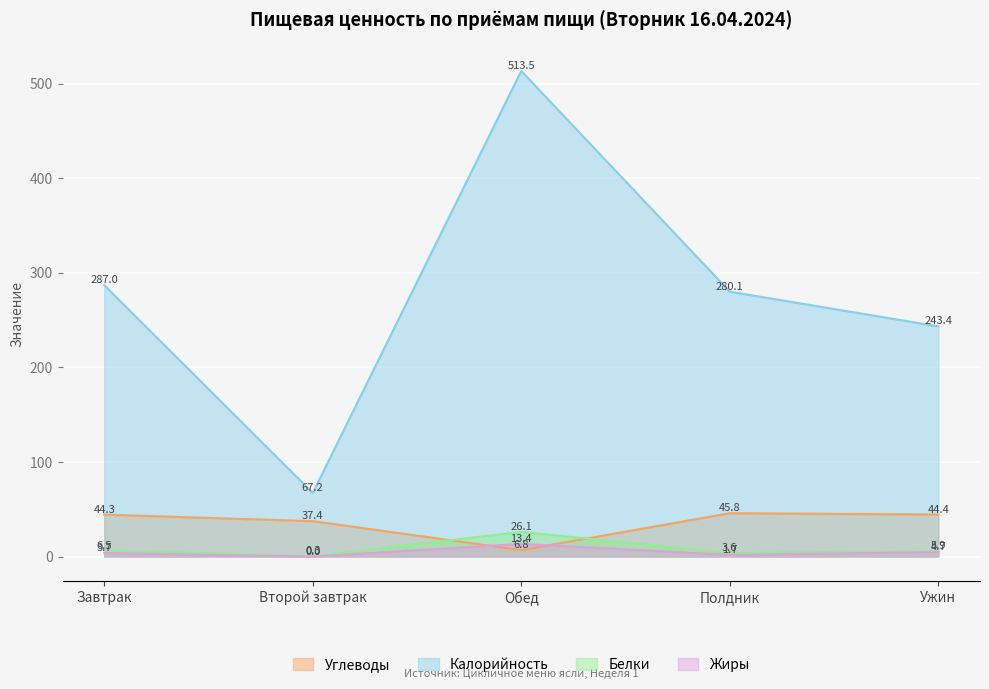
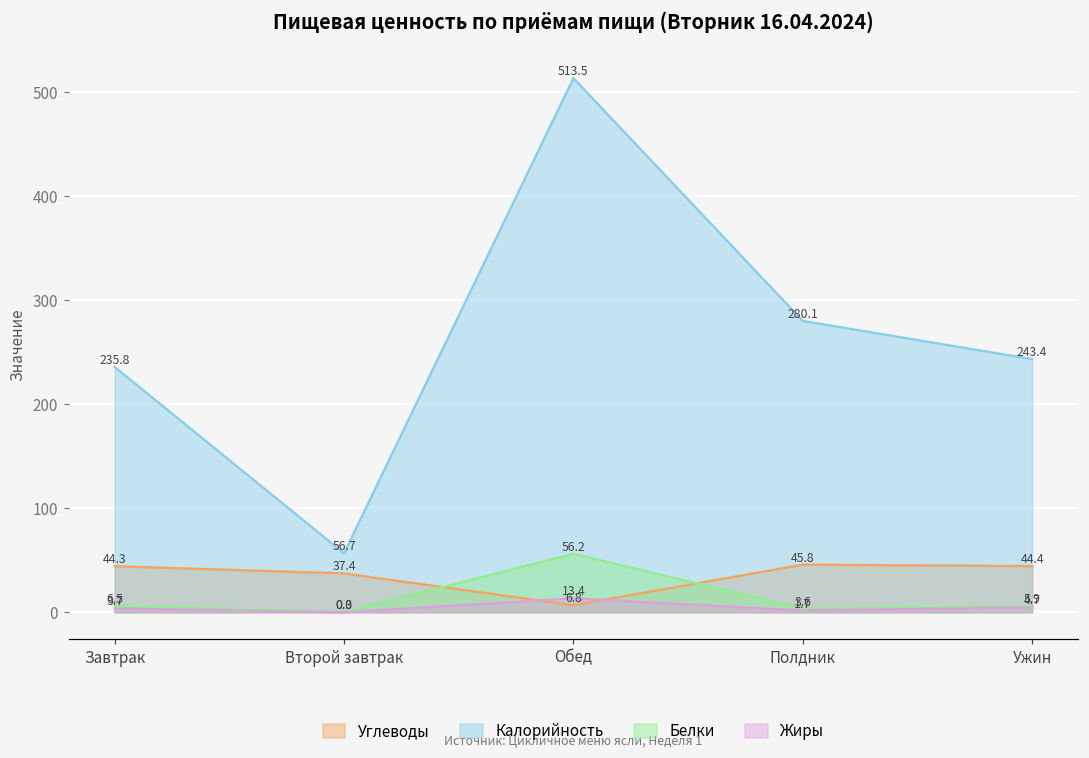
  {
    "Углеводы": {
      "Завтрак": 44.3,
      "Второй завтрак": 37.4,
      "Полдник": 45.8,
      "Ужин": 44.4
    },
    "Калорийность": {
-     "Завтрак": 287.0,
-     "Второй завтрак": 67.2,
+     "Завтрак": 235.8,
+     "Второй завтрак": 56.7,
      "Обед": 513.5,
      "Полдник": 280.1,
      "Ужин": 243.4
    },
    "Белки": {
-     "Обед": 26.1
+     "Обед": 56.2
    }
  }
